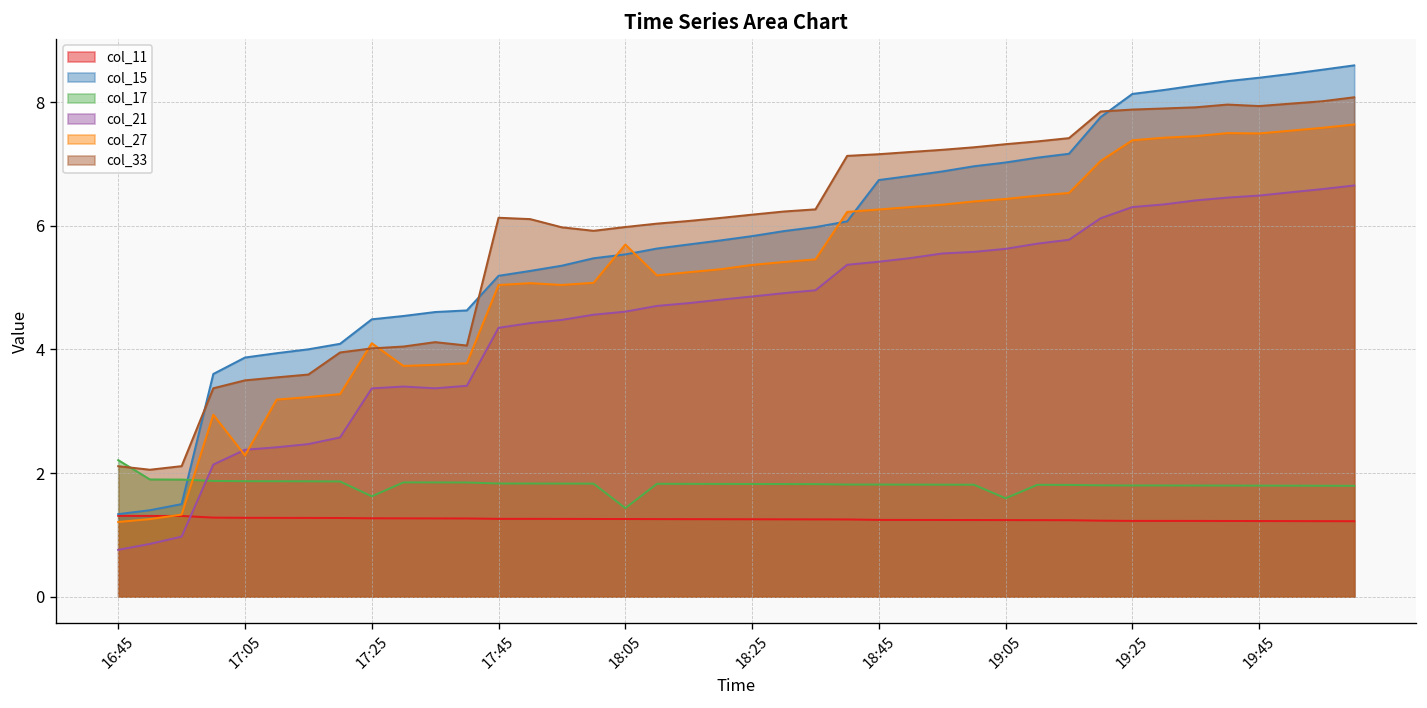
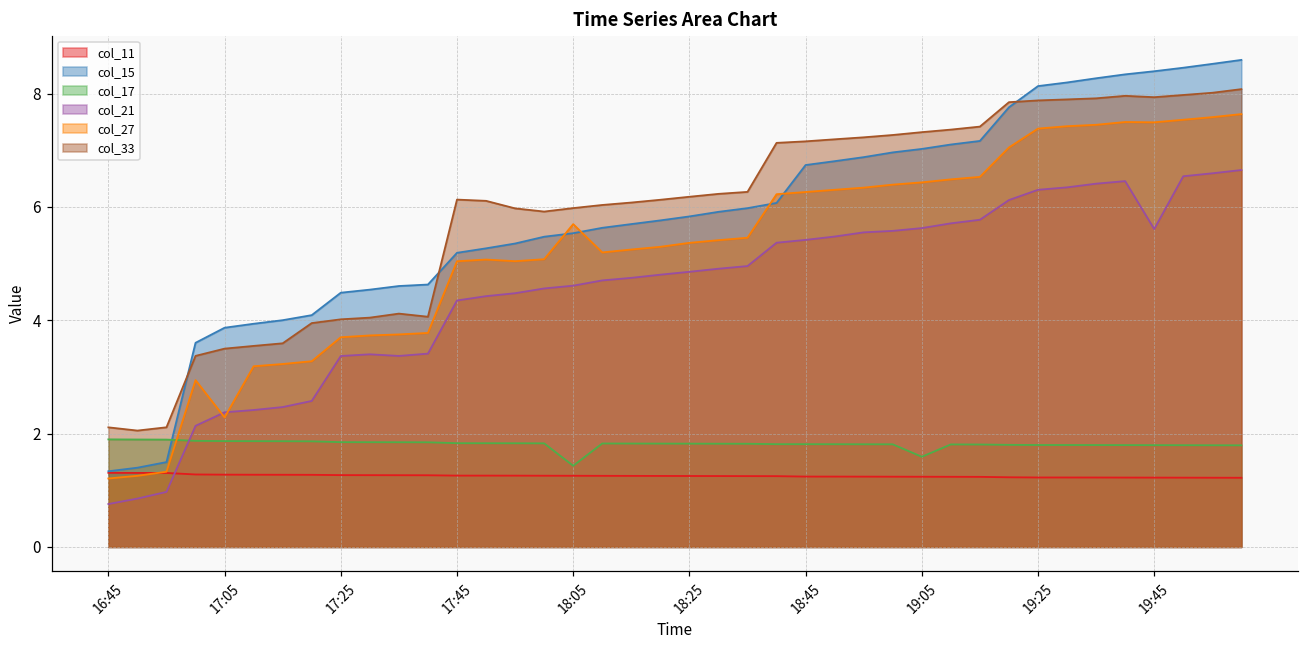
  {
    "col_15": {
      "17:05": 3.9,
      "17:25": 4.5,
      "17:45": 5.2,
      "18:05": 5.5,
      "18:25": 5.8,
      "18:45": 6.7,
      "19:05": 7.0,
      "19:25": 8.1,
      "19:45": 8.4
    },
    "col_17": {
-     "16:45": 2.2,
+     "16:45": 1.9,
      "17:05": 1.9,
-     "17:25": 1.6,
+     "17:25": 1.8,
      "17:45": 1.8,
      "18:05": 1.4,
      "18:25": 1.8,
      "18:45": 1.8,
      "19:05": 1.6,
      "19:25": 1.8,
      "19:45": 1.8
    },
    "col_21": {
      "16:45": 0.8,
      "17:05": 2.4,
      "17:25": 3.4,
      "17:45": 4.3,
      "18:05": 4.6,
      "18:25": 4.9,
      "18:45": 5.4,
      "19:05": 5.6,
      "19:25": 6.3,
-     "19:45": 6.5
+     "19:45": 5.6
    },
    "col_27": {
      "16:45": 1.2,
      "17:05": 2.3,
-     "17:25": 4.1,
+     "17:25": 3.7,
      "17:45": 5.0,
      "18:05": 5.7,
      "18:25": 5.4,
      "18:45": 6.3,
      "19:05": 6.4,
      "19:25": 7.4,
      "19:45": 7.5
    }
  }
